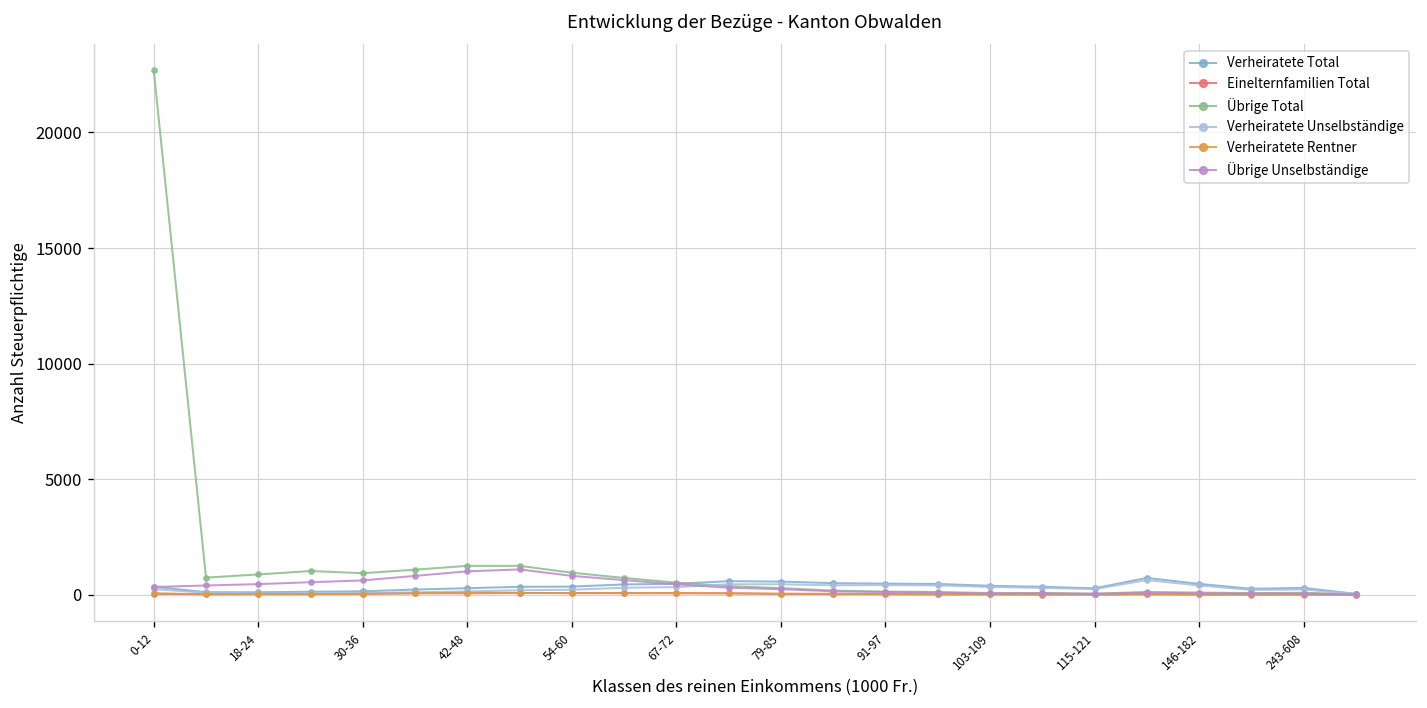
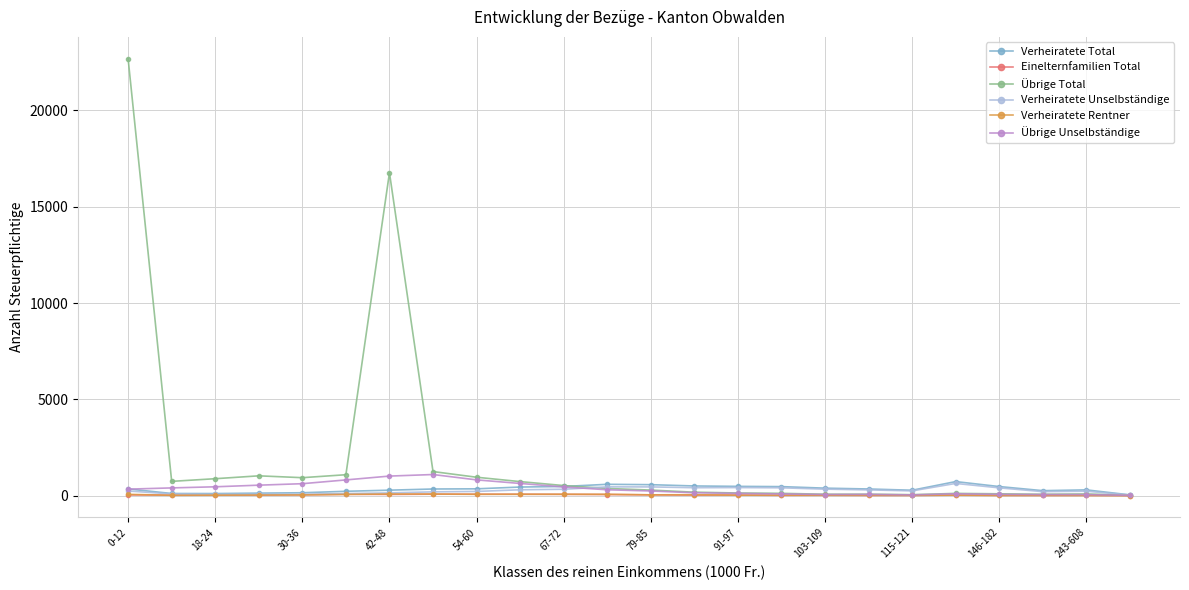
  {
    "Übrige Total": {
      "0-12": 22700,
      "18-24": 900,
      "30-36": 900,
-     "42-48": 1200,
+     "42-48": 16800,
      "54-60": 1000
    }
  }
